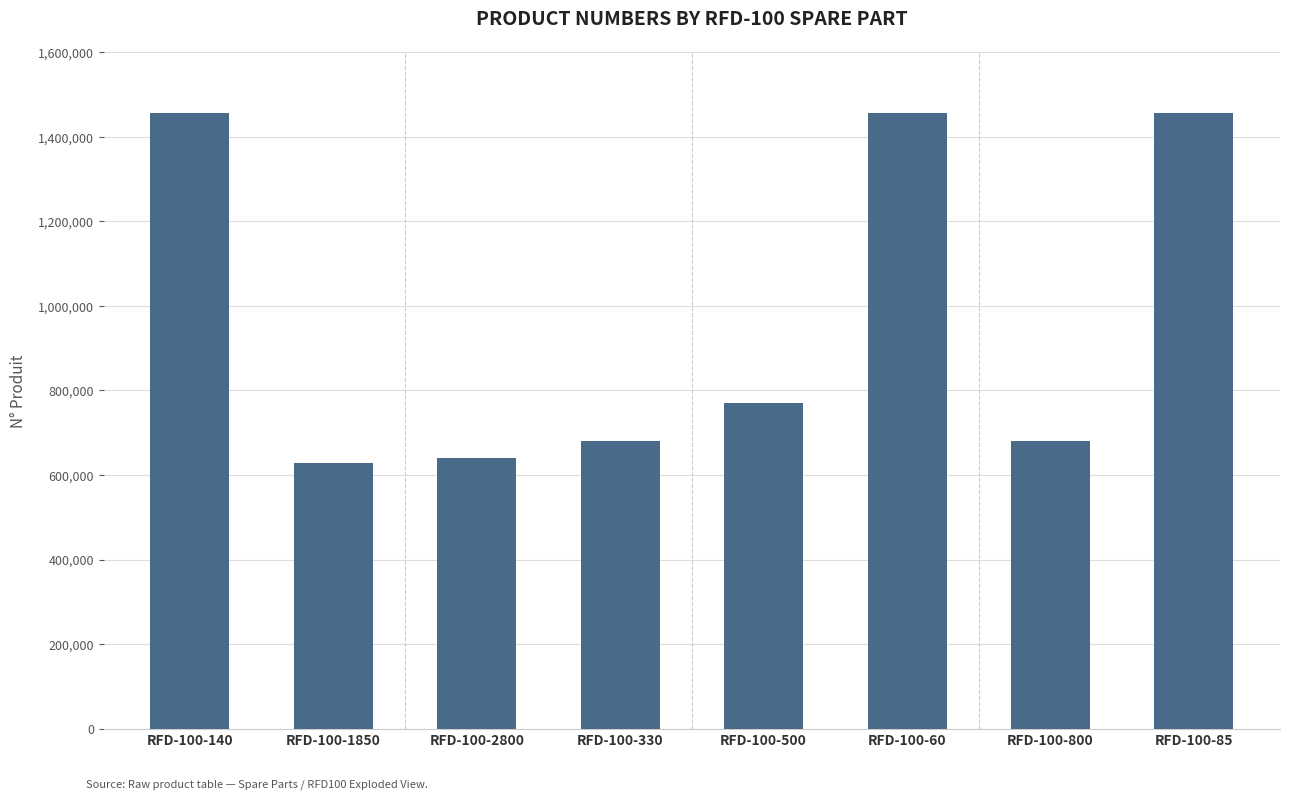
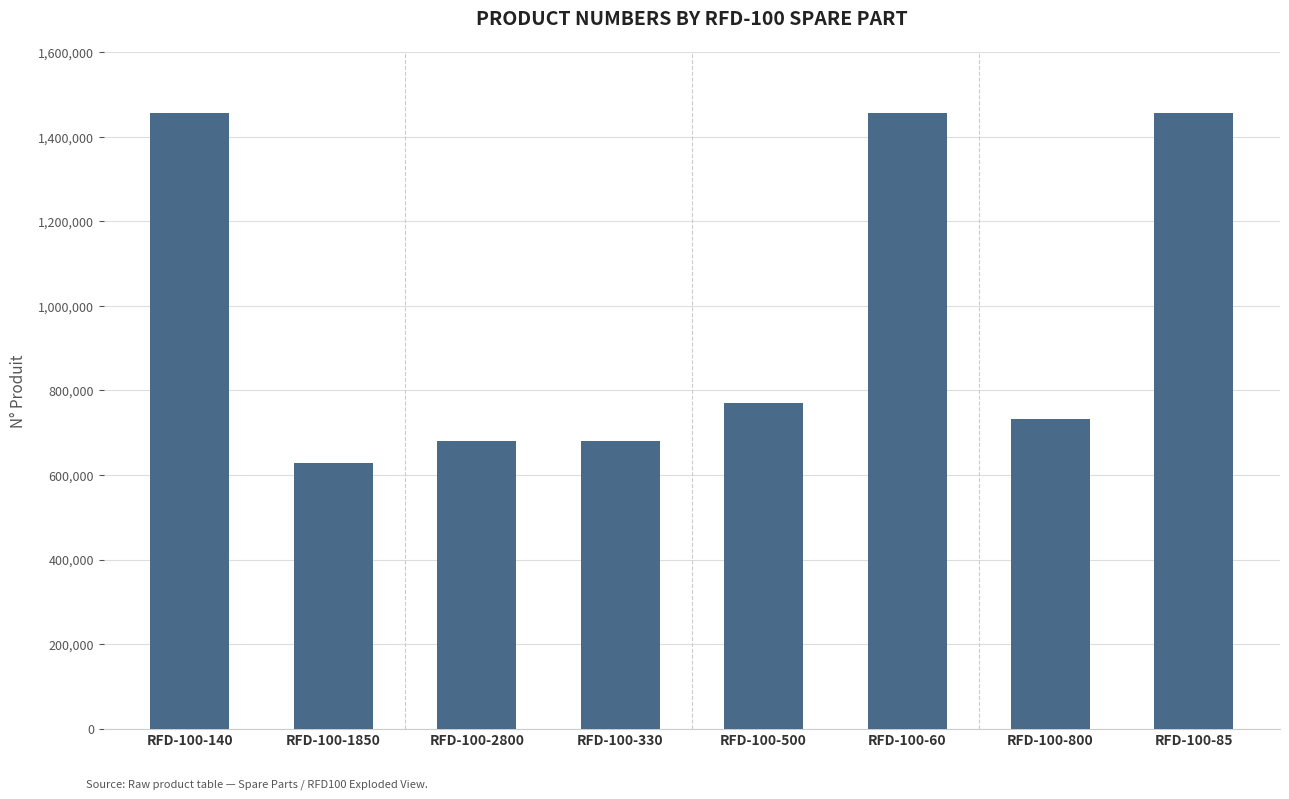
  {
    "RFD-100-140": "1,460,000",
    "RFD-100-1850": "630,000",
-   "RFD-100-2800": "640,000",
+   "RFD-100-2800": "680,000",
    "RFD-100-330": "680,000",
    "RFD-100-500": "770,000",
    "RFD-100-60": "1,460,000",
-   "RFD-100-800": "680,000",
+   "RFD-100-800": "730,000",
    "RFD-100-85": "1,460,000"
  }
